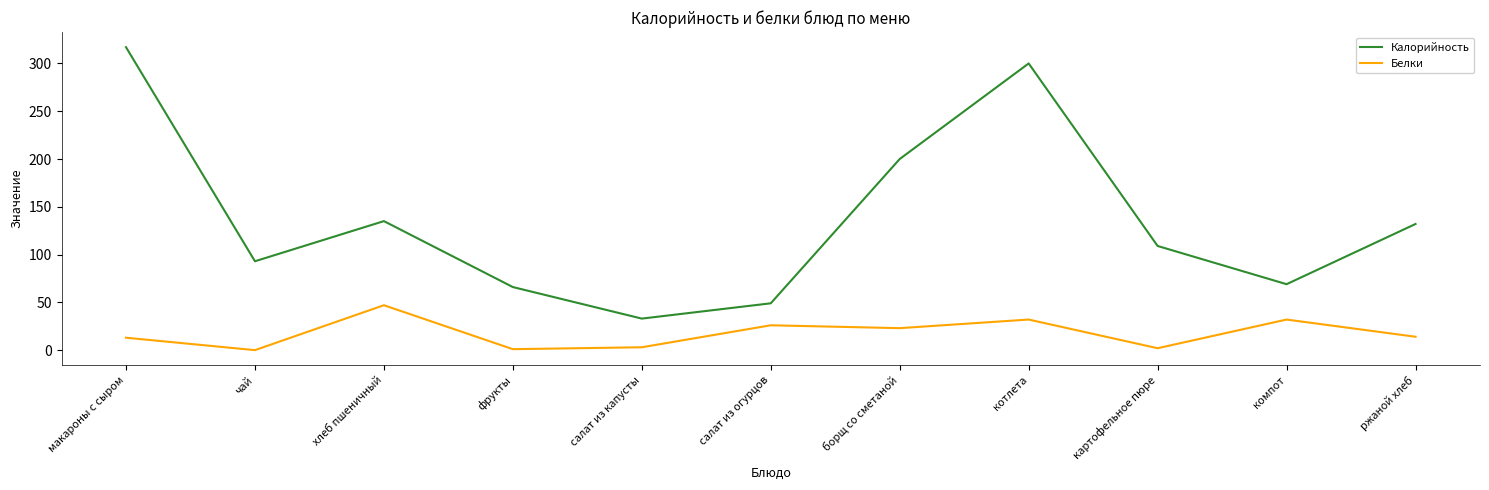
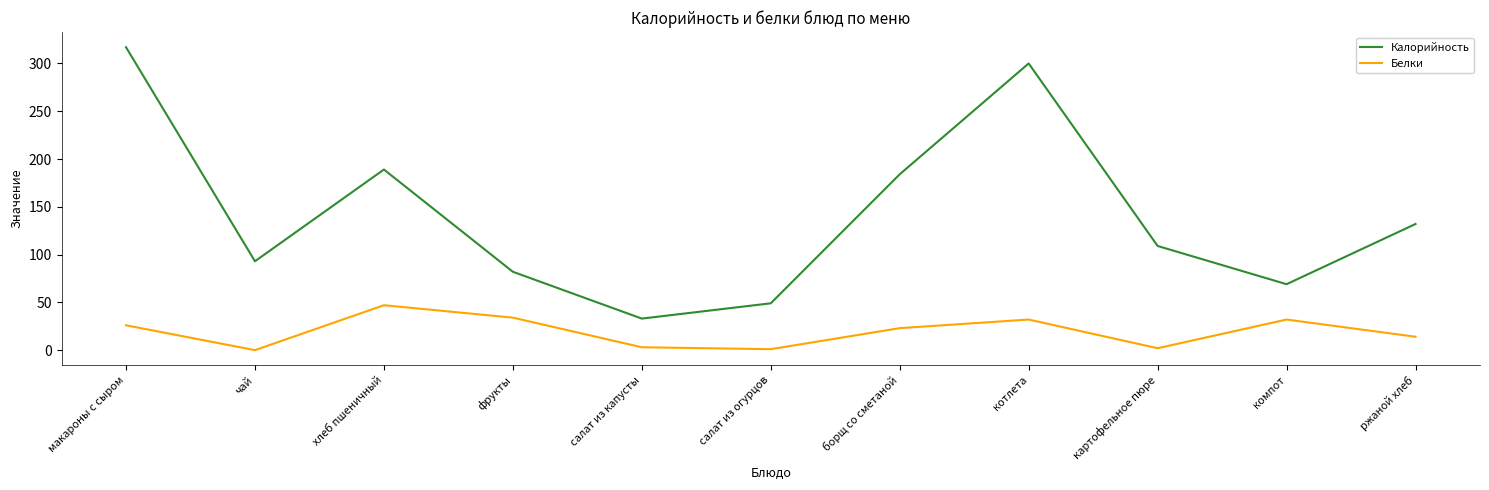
  {
    "Калорийность": {
      "макароны с сыром": 320,
      "чай": 90,
-     "хлеб пшеничный": 140,
-     "фрукты": 70,
+     "хлеб пшеничный": 190,
+     "фрукты": 80,
      "салат из капусты": 30,
      "салат из огурцов": 50,
-     "борщ со сметаной": 200,
+     "борщ со сметаной": 180,
      "котлета": 300,
      "картофельное пюре": 110,
      "компот": 70,
      "ржаной хлеб": 130
    },
    "Белки": {
-     "макароны с сыром": 10,
+     "макароны с сыром": 30,
      "чай": 0,
      "хлеб пшеничный": 50,
-     "фрукты": 0,
+     "фрукты": 30,
      "салат из капусты": 0,
-     "салат из огурцов": 30,
+     "салат из огурцов": 0,
      "борщ со сметаной": 20,
      "котлета": 30,
      "картофельное пюре": 0,
      "компот": 30,
      "ржаной хлеб": 10
    }
  }
